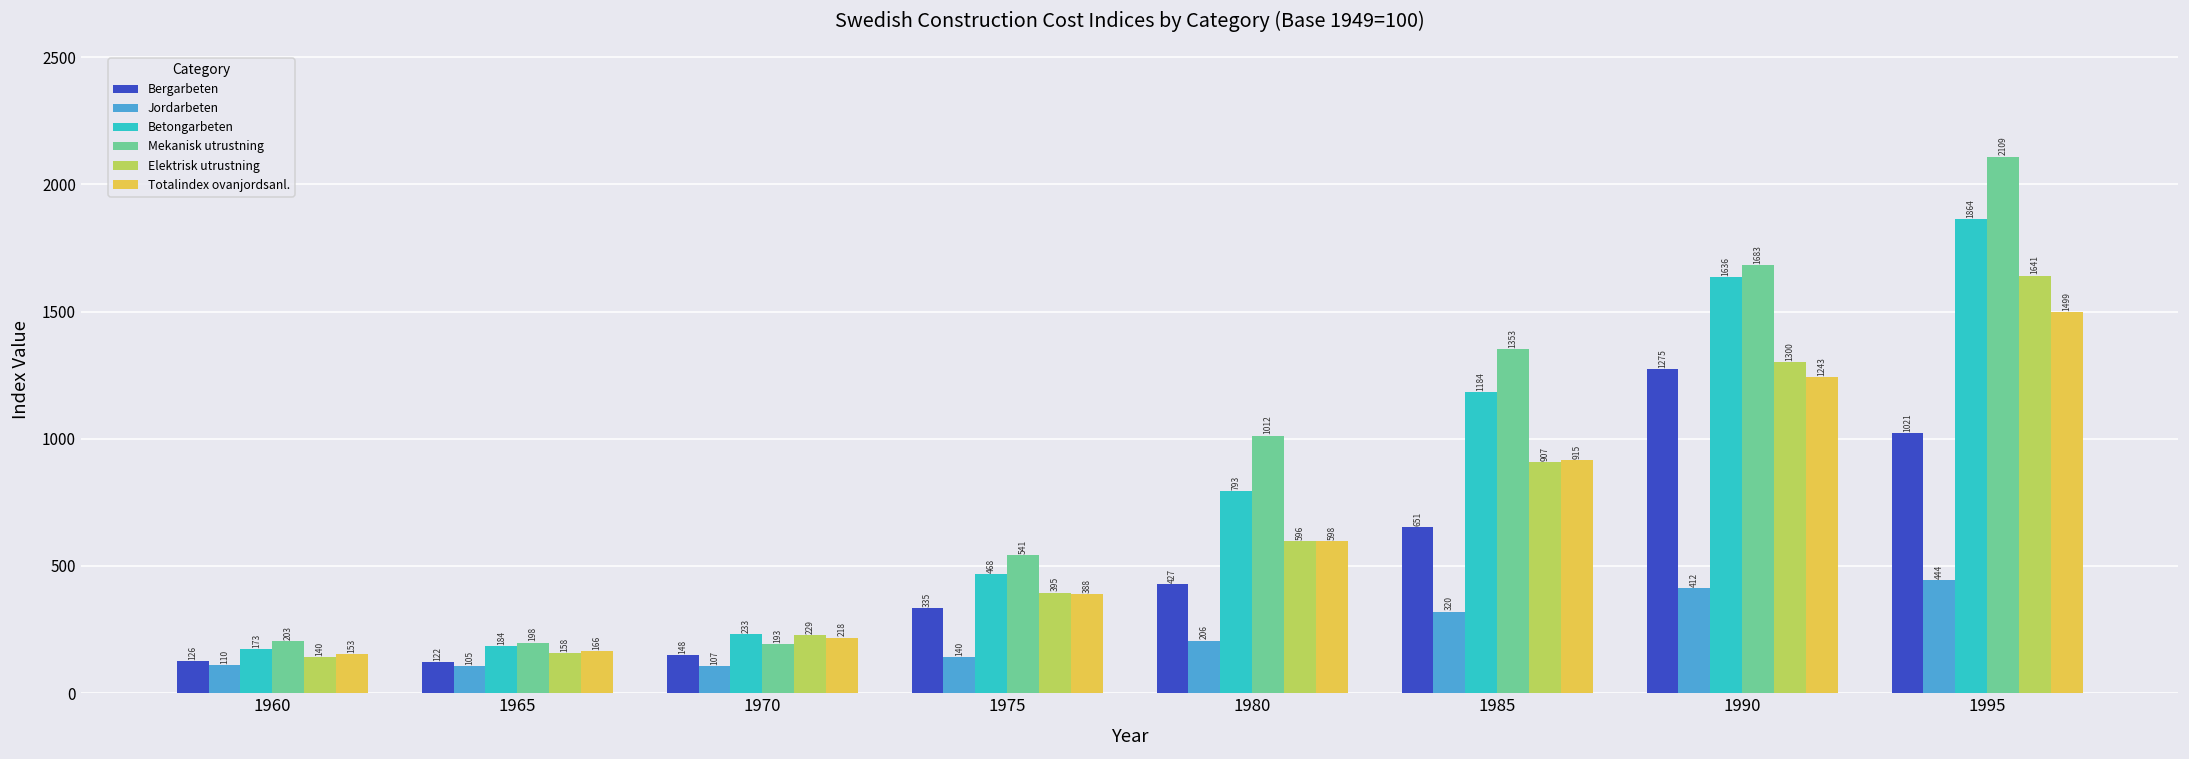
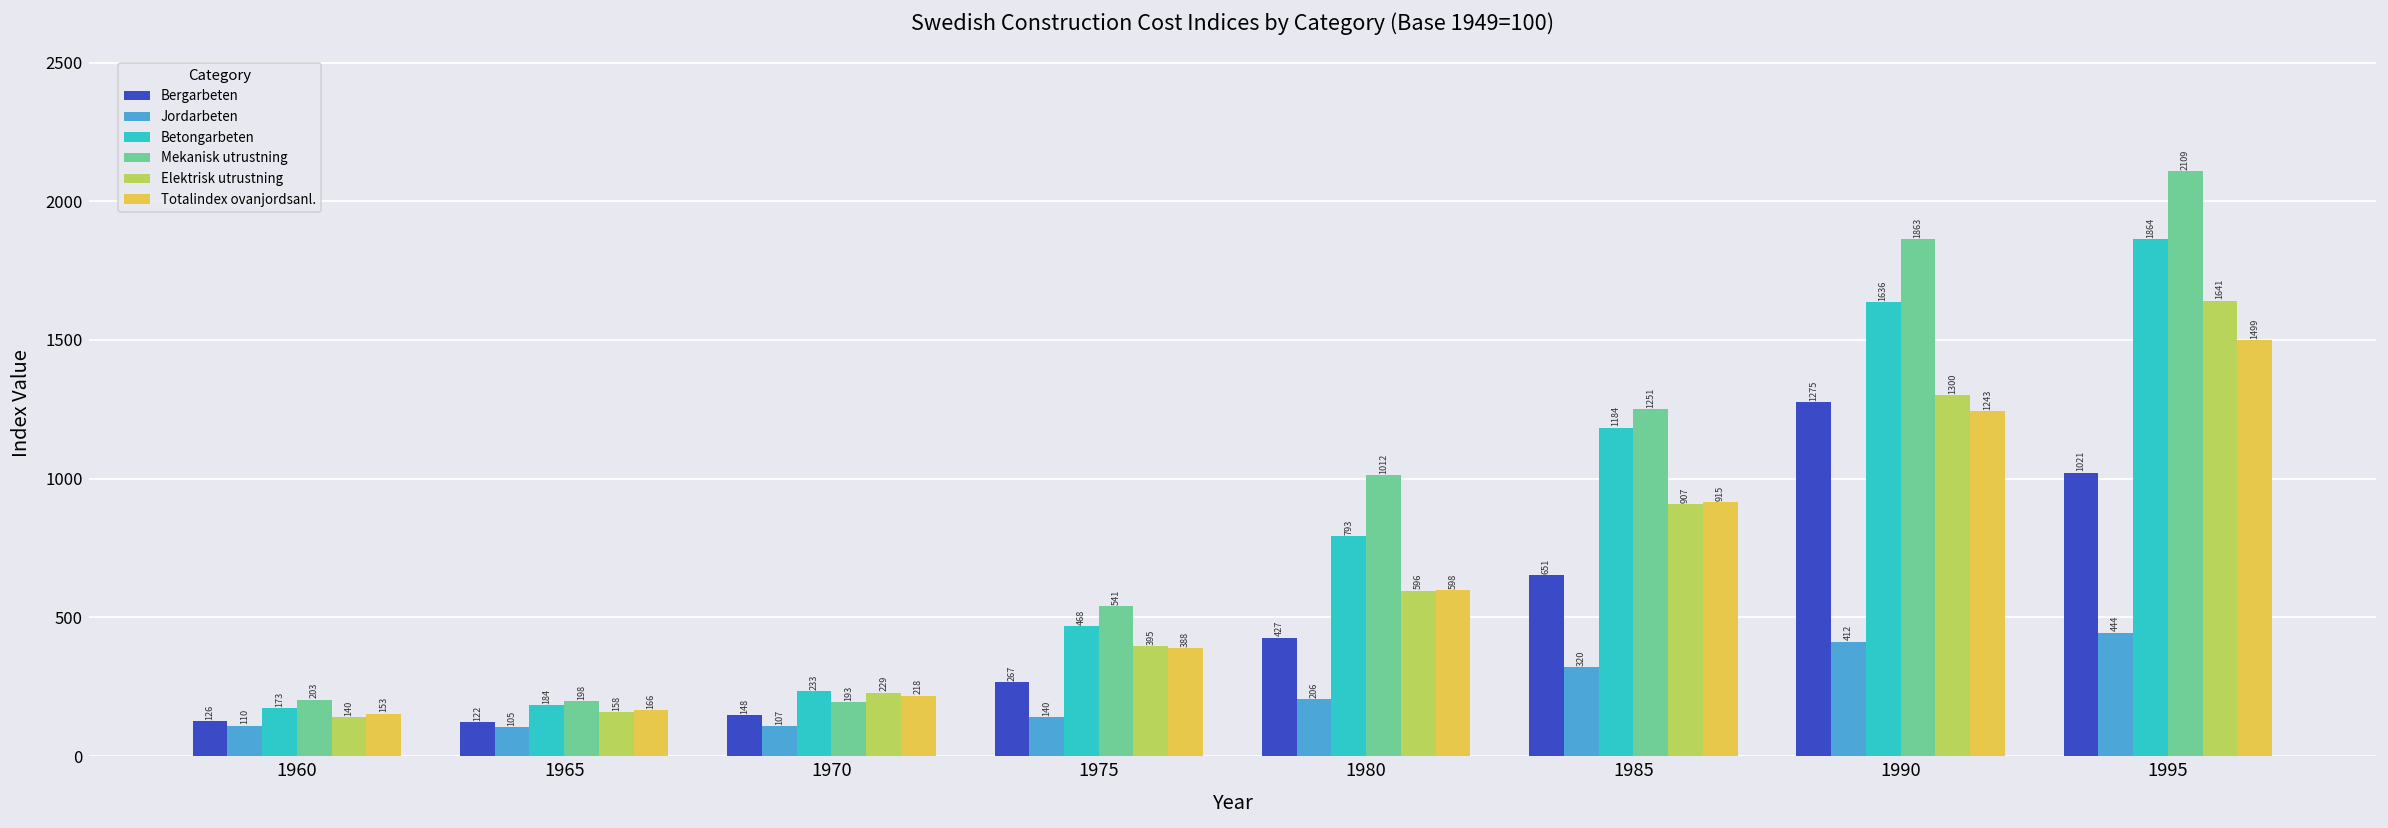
  {
    "Bergarbeten": {
      "1960": 126,
      "1965": 122,
      "1970": 148,
-     "1975": 335,
+     "1975": 267,
      "1980": 427,
      "1985": 651,
      "1990": 1275,
      "1995": 1021
    },
    "Mekanisk utrustning": {
      "1960": 203,
      "1965": 198,
      "1970": 193,
      "1975": 541,
      "1980": 1012,
-     "1985": 1353,
-     "1990": 1683,
+     "1985": 1251,
+     "1990": 1863,
      "1995": 2109
    }
  }
